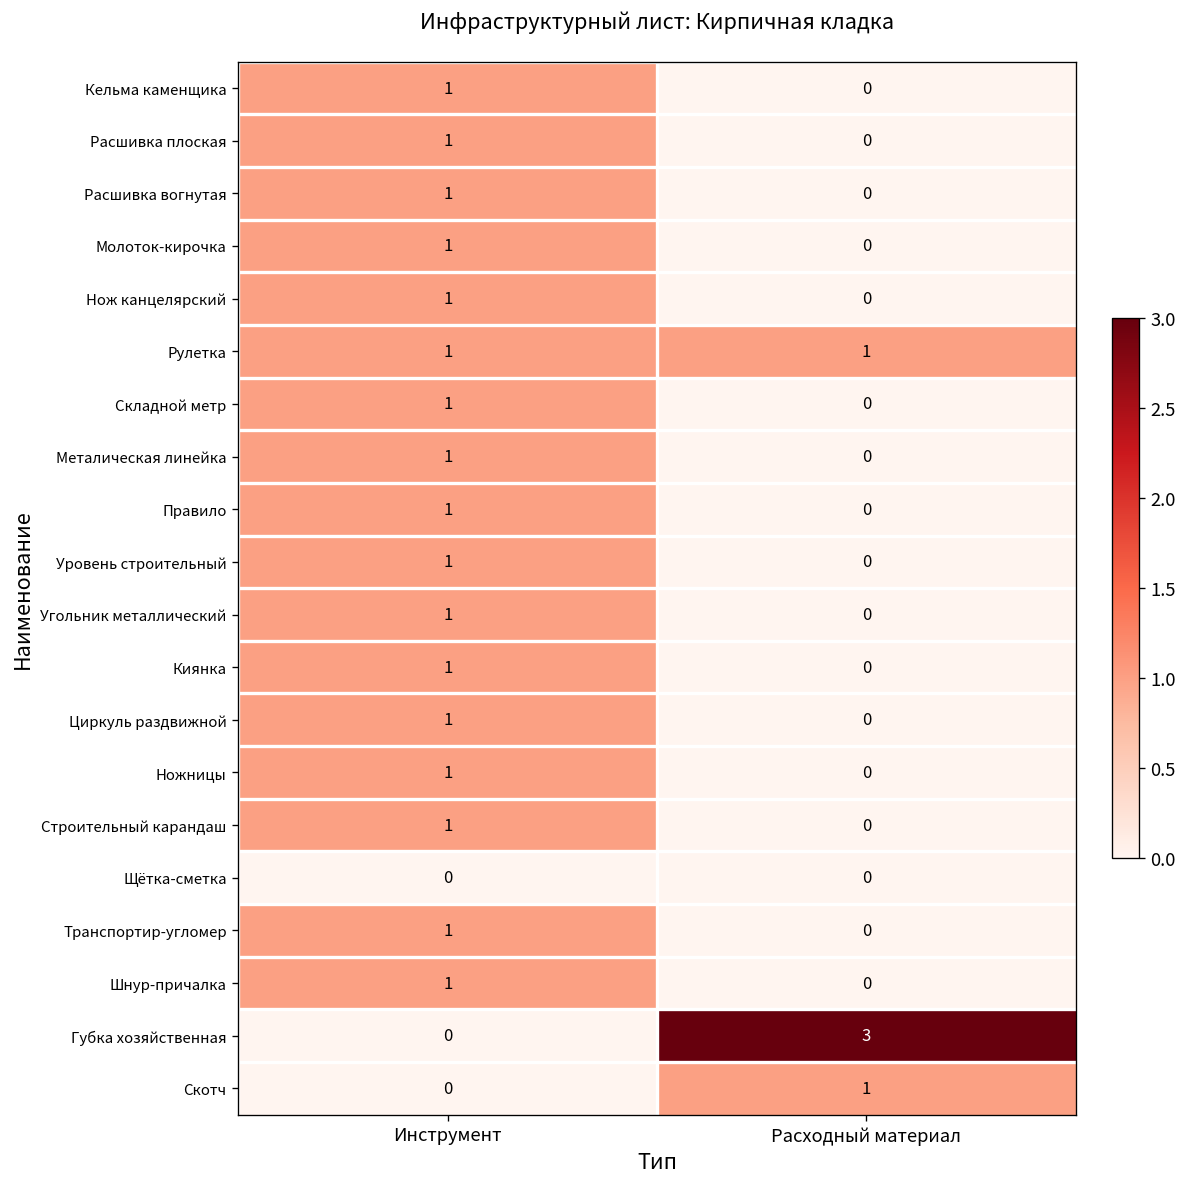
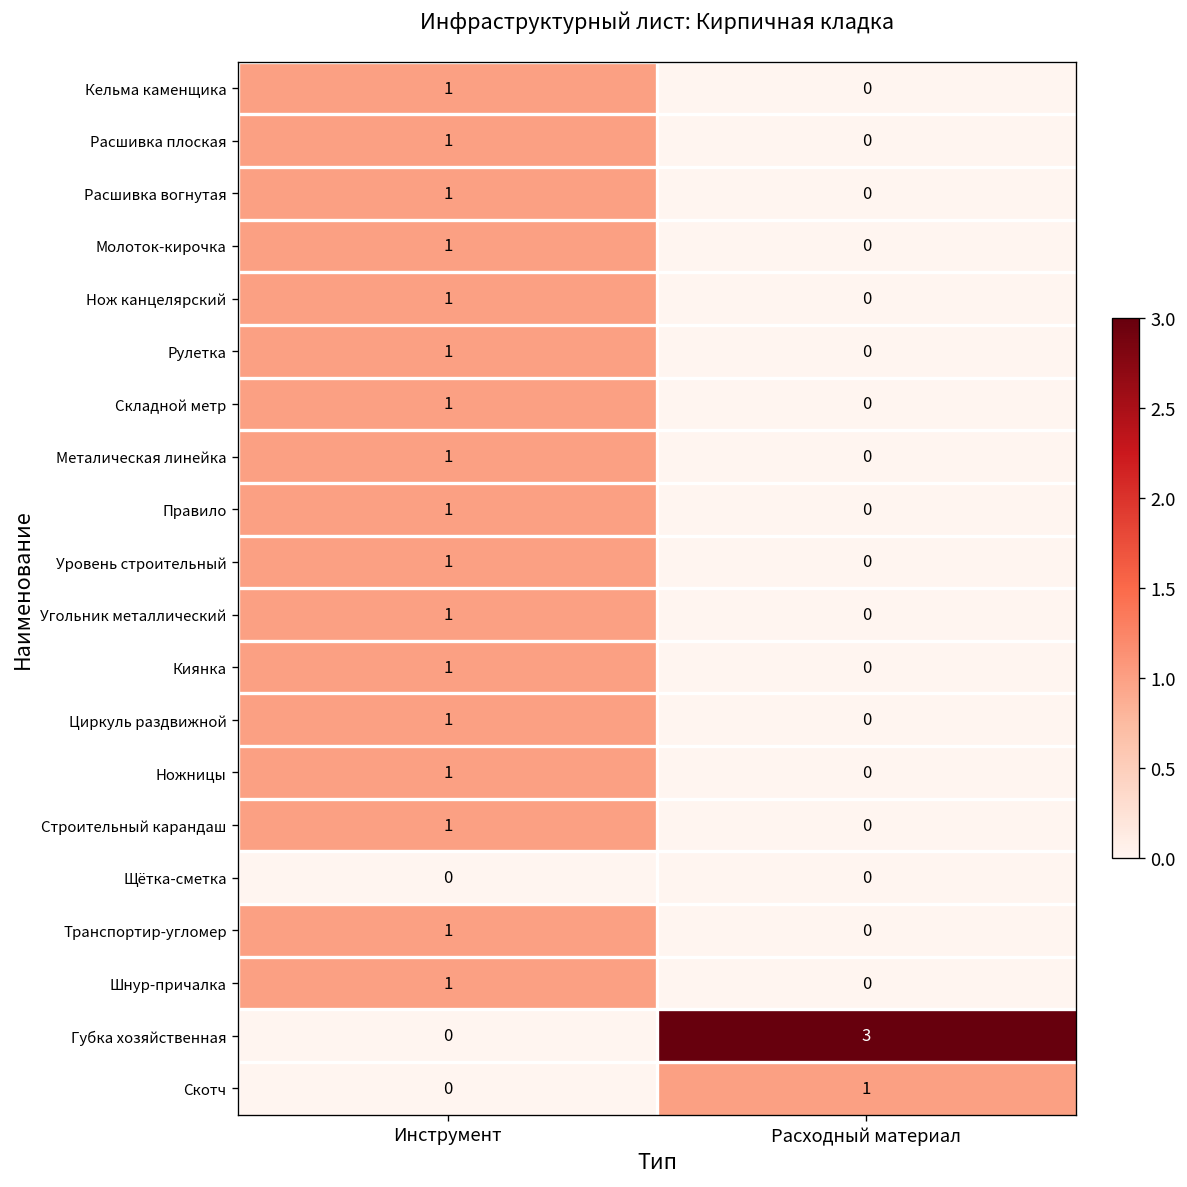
  {
    "Кельма каменщика": {
      "Инструмент": 1,
      "Расходный материал": 0
    },
    "Расшивка плоская": {
      "Инструмент": 1,
      "Расходный материал": 0
    },
    "Расшивка вогнутая": {
      "Инструмент": 1,
      "Расходный материал": 0
    },
    "Молоток-кирочка": {
      "Инструмент": 1,
      "Расходный материал": 0
    },
    "Нож канцелярский": {
      "Инструмент": 1,
      "Расходный материал": 0
    },
    "Рулетка": {
      "Инструмент": 1,
-     "Расходный материал": 1
+     "Расходный материал": 0
    },
    "Складной метр": {
      "Инструмент": 1,
      "Расходный материал": 0
    },
    "Металическая линейка": {
      "Инструмент": 1,
      "Расходный материал": 0
    },
    "Правило": {
      "Инструмент": 1,
      "Расходный материал": 0
    },
    "Уровень строительный": {
      "Инструмент": 1,
      "Расходный материал": 0
    },
    "Угольник металлический": {
      "Инструмент": 1,
      "Расходный материал": 0
    },
    "Киянка": {
      "Инструмент": 1,
      "Расходный материал": 0
    },
    "Циркуль раздвижной": {
      "Инструмент": 1,
      "Расходный материал": 0
    },
    "Ножницы": {
      "Инструмент": 1,
      "Расходный материал": 0
    },
    "Строительный карандаш": {
      "Инструмент": 1,
      "Расходный материал": 0
    },
    "Щётка-сметка": {
      "Инструмент": 0,
      "Расходный материал": 0
    },
    "Транспортир-угломер": {
      "Инструмент": 1,
      "Расходный материал": 0
    },
    "Шнур-причалка": {
      "Инструмент": 1,
      "Расходный материал": 0
    },
    "Губка хозяйственная": {
      "Инструмент": 0,
      "Расходный материал": 3
    },
    "Скотч": {
      "Инструмент": 0,
      "Расходный материал": 1
    }
  }
